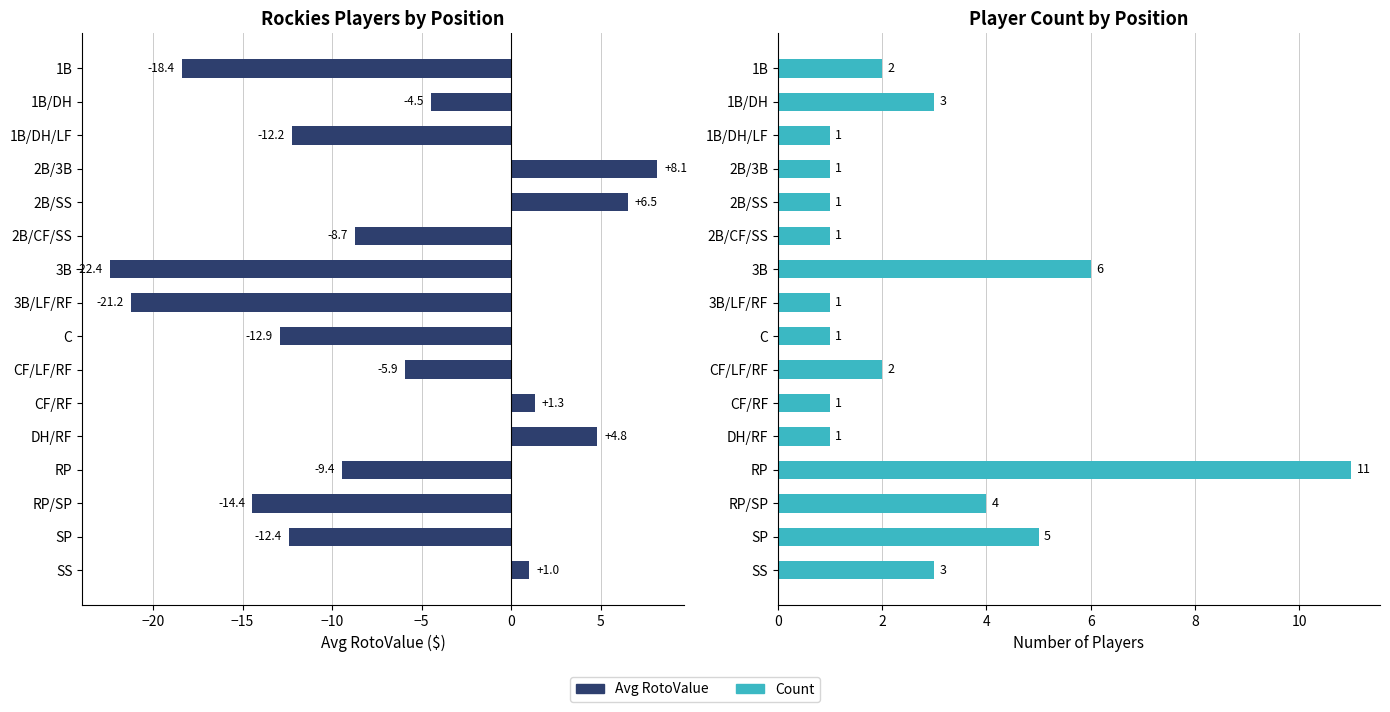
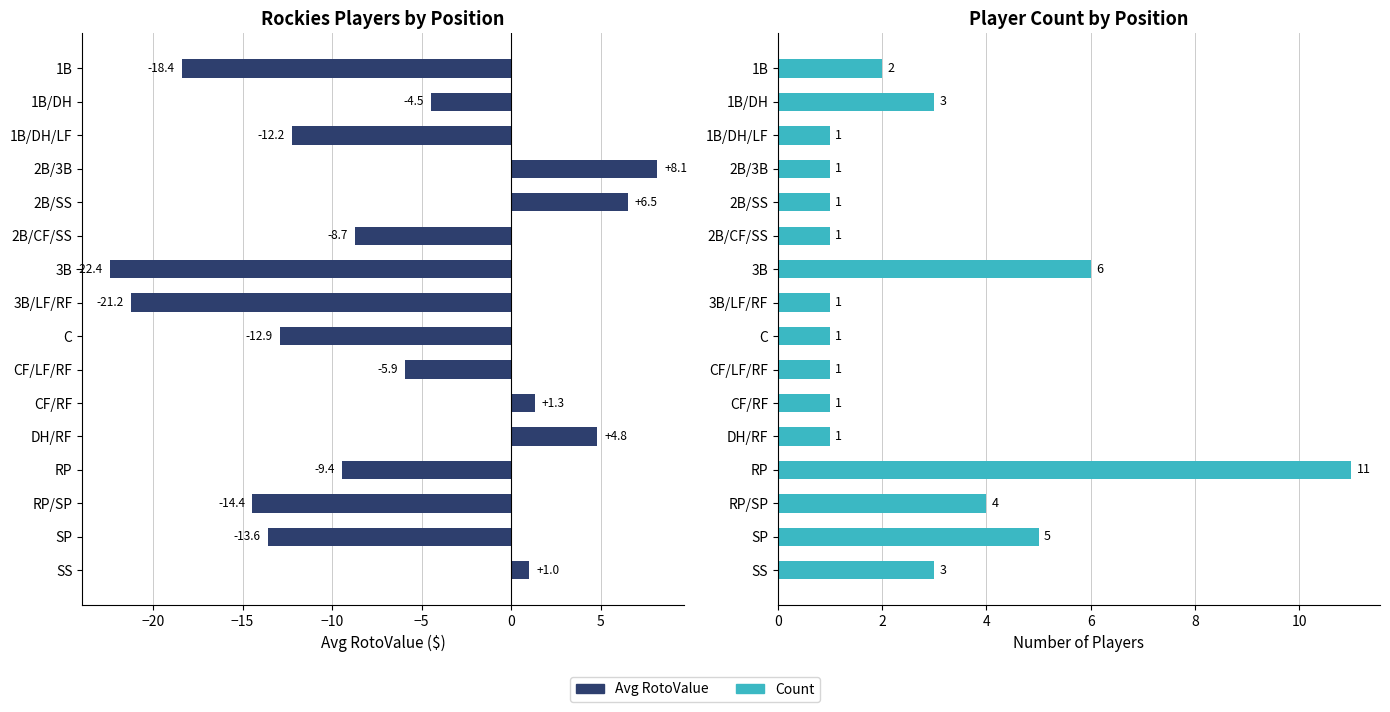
  {
    "Rockies Players by Position": {
      "1B": "-18.4",
      "1B/DH": "-4.5",
      "1B/DH/LF": "-12.2",
      "2B/3B": "+8.1",
      "2B/SS": "+6.5",
      "2B/CF/SS": "-8.7",
      "3B": "-22.4",
      "3B/LF/RF": "-21.2",
      "C": "-12.9",
      "CF/LF/RF": "-5.9",
      "CF/RF": "+1.3",
      "DH/RF": "+4.8",
      "RP": "-9.4",
      "RP/SP": "-14.4",
-     "SP": "-12.4",
+     "SP": "-13.6",
      "SS": "+1.0"
    },
    "Player Count by Position": {
      "1B": "2",
      "1B/DH": "3",
      "1B/DH/LF": "1",
      "2B/3B": "1",
      "2B/SS": "1",
      "2B/CF/SS": "1",
      "3B": "6",
      "3B/LF/RF": "1",
      "C": "1",
-     "CF/LF/RF": "2",
+     "CF/LF/RF": "1",
      "CF/RF": "1",
      "DH/RF": "1",
      "RP": "11",
      "RP/SP": "4",
      "SP": "5",
      "SS": "3"
    }
  }
